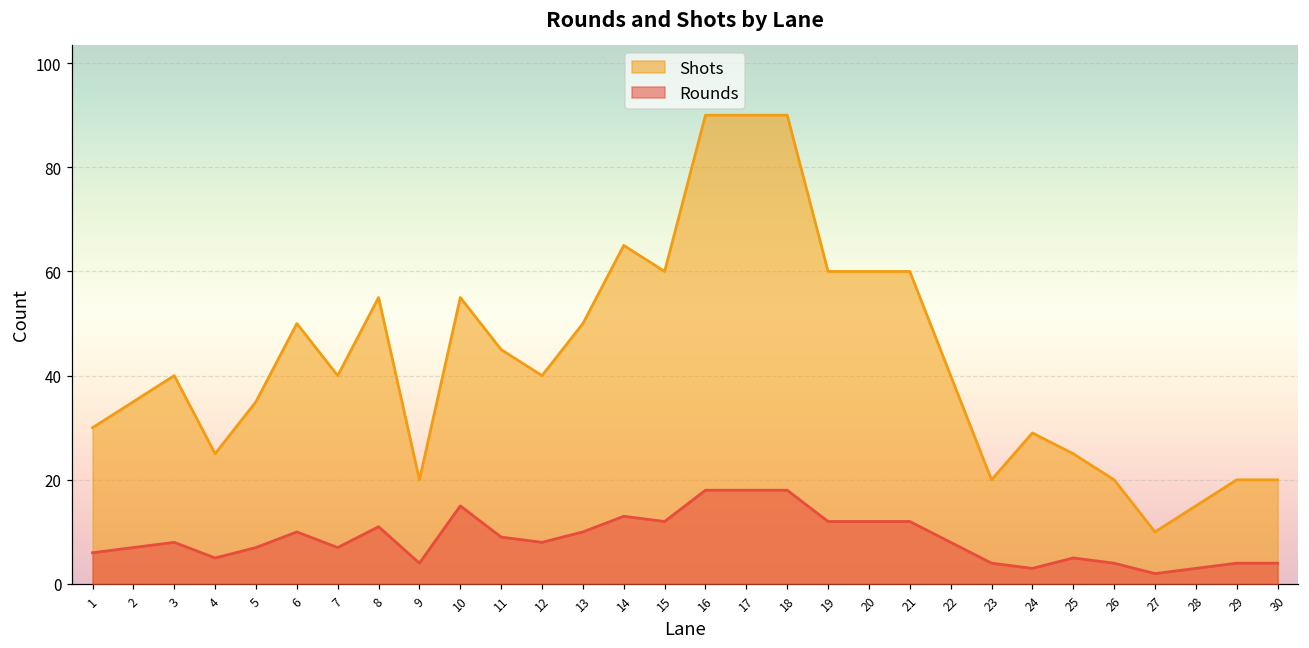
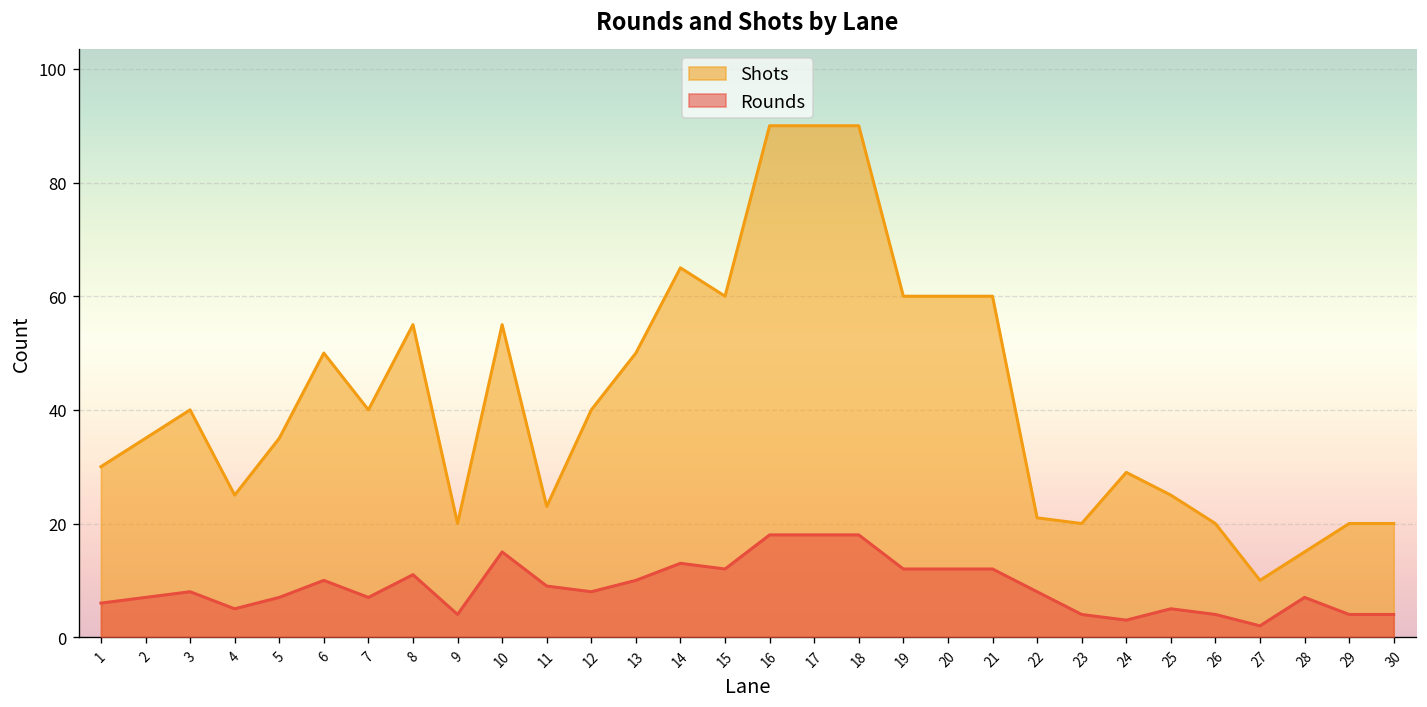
  {
    "Shots": {
      "1": 30,
      "2": 35,
      "3": 40,
      "4": 25,
      "5": 35,
      "6": 50,
      "7": 40,
      "8": 55,
      "9": 20,
      "10": 55,
-     "11": 45,
+     "11": 23,
      "12": 40,
      "13": 50,
      "14": 65,
      "15": 60,
      "16": 90,
      "17": 90,
      "18": 90,
      "19": 60,
      "20": 60,
      "21": 60,
-     "22": 40,
+     "22": 21,
      "23": 20,
      "24": 29,
      "25": 25,
      "26": 20,
      "27": 10,
      "28": 15,
      "29": 20,
      "30": 20
    },
    "Rounds": {
      "1": 6,
      "2": 7,
      "3": 8,
      "4": 5,
      "5": 7,
      "6": 10,
      "7": 7,
      "8": 11,
      "9": 4,
      "10": 15,
      "11": 9,
      "12": 8,
      "13": 10,
      "14": 13,
      "15": 12,
      "16": 18,
      "17": 18,
      "18": 18,
      "19": 12,
      "20": 12,
      "21": 12,
      "22": 8,
      "23": 4,
      "24": 3,
      "25": 5,
      "26": 4,
      "27": 2,
-     "28": 3,
+     "28": 7,
      "29": 4,
      "30": 4
    }
  }
